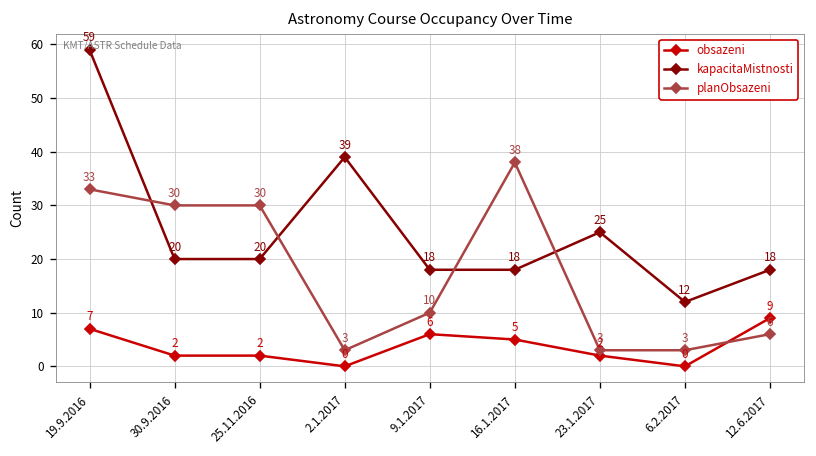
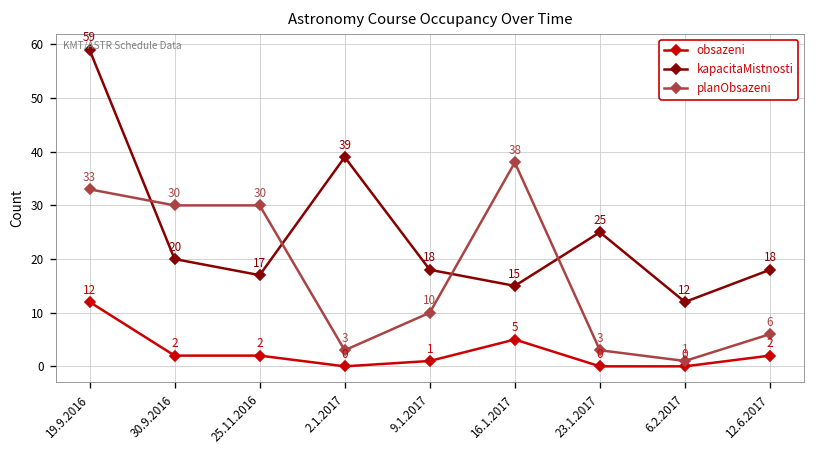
  {
    "obsazeni": {
-     "19.9.2016": 7,
+     "19.9.2016": 12,
      "30.9.2016": 2,
      "25.11.2016": 2,
-     "9.1.2017": 6,
+     "9.1.2017": 1,
      "16.1.2017": 5,
-     "23.1.2017": 2,
-     "12.6.2017": 9
+     "23.1.2017": 0,
+     "12.6.2017": 2
    },
    "kapacitaMistnosti": {
      "30.9.2016": 20,
-     "25.11.2016": 20,
+     "25.11.2016": 17,
      "2.1.2017": 39,
      "9.1.2017": 18,
-     "16.1.2017": 18,
+     "16.1.2017": 15,
      "23.1.2017": 25,
      "6.2.2017": 12,
      "12.6.2017": 18
    },
    "planObsazeni": {
      "19.9.2016": 33,
      "30.9.2016": 30,
      "25.11.2016": 30,
      "2.1.2017": 3,
      "9.1.2017": 10,
      "16.1.2017": 38,
      "23.1.2017": 3,
-     "6.2.2017": 3,
+     "6.2.2017": 1,
      "12.6.2017": 6
    }
  }
